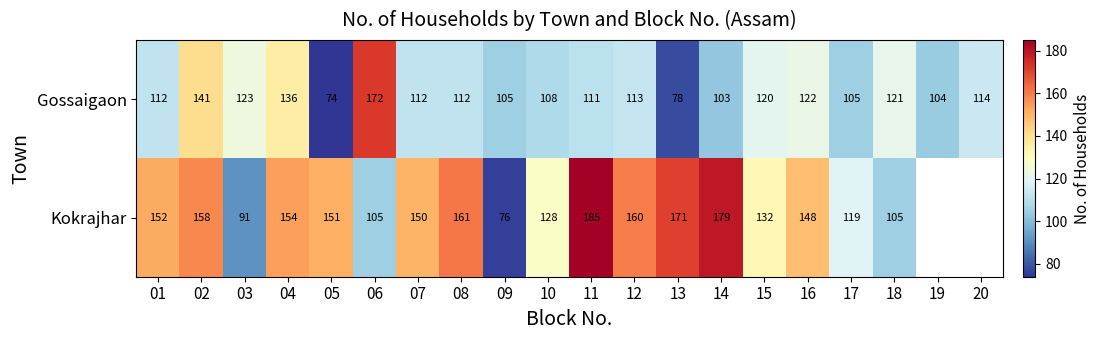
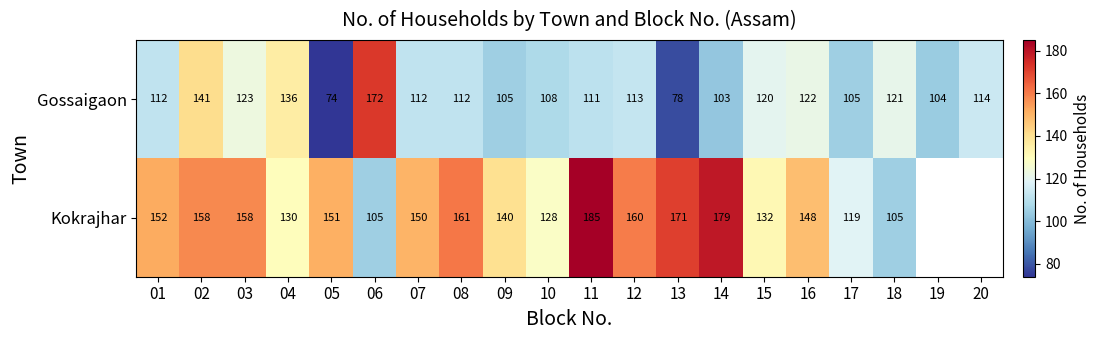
  {
    "Gossaigaon": {
      "01": 112,
      "02": 141,
      "03": 123,
      "04": 136,
      "05": 74,
      "06": 172,
      "07": 112,
      "08": 112,
      "09": 105,
      "10": 108,
      "11": 111,
      "12": 113,
      "13": 78,
      "14": 103,
      "15": 120,
      "16": 122,
      "17": 105,
      "18": 121,
      "19": 104,
      "20": 114
    },
    "Kokrajhar": {
      "01": 152,
      "02": 158,
-     "03": 91,
-     "04": 154,
+     "03": 158,
+     "04": 130,
      "05": 151,
      "06": 105,
      "07": 150,
      "08": 161,
-     "09": 76,
+     "09": 140,
      "10": 128,
      "11": 185,
      "12": 160,
      "13": 171,
      "14": 179,
      "15": 132,
      "16": 148,
      "17": 119,
      "18": 105
    }
  }
